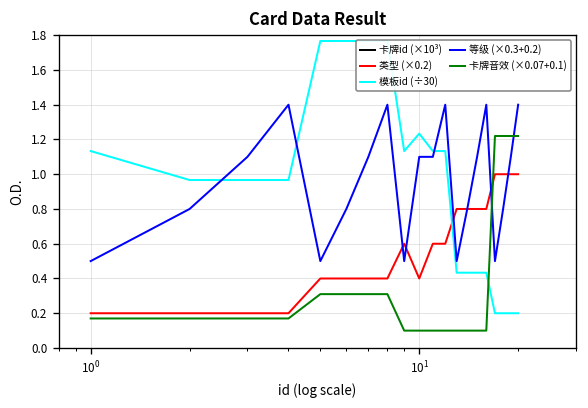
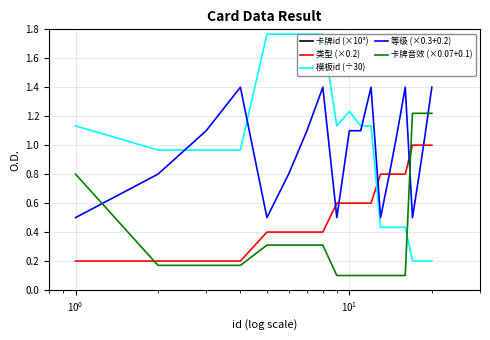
  {
    "类型 (×0.2)": {
      "10^0": 0.20,
-     "10^1": 0.40
+     "10^1": 0.60
    },
    "模板id (÷30)": {
      "10^0": 1.13,
      "10^1": 1.23
    },
    "等级 (×0.3+0.2)": {
      "10^0": 0.50,
      "10^1": 1.10
    },
    "卡牌音效 (×0.07+0.1)": {
-     "10^0": 0.17,
+     "10^0": 0.80,
      "10^1": 0.10
    }
  }
